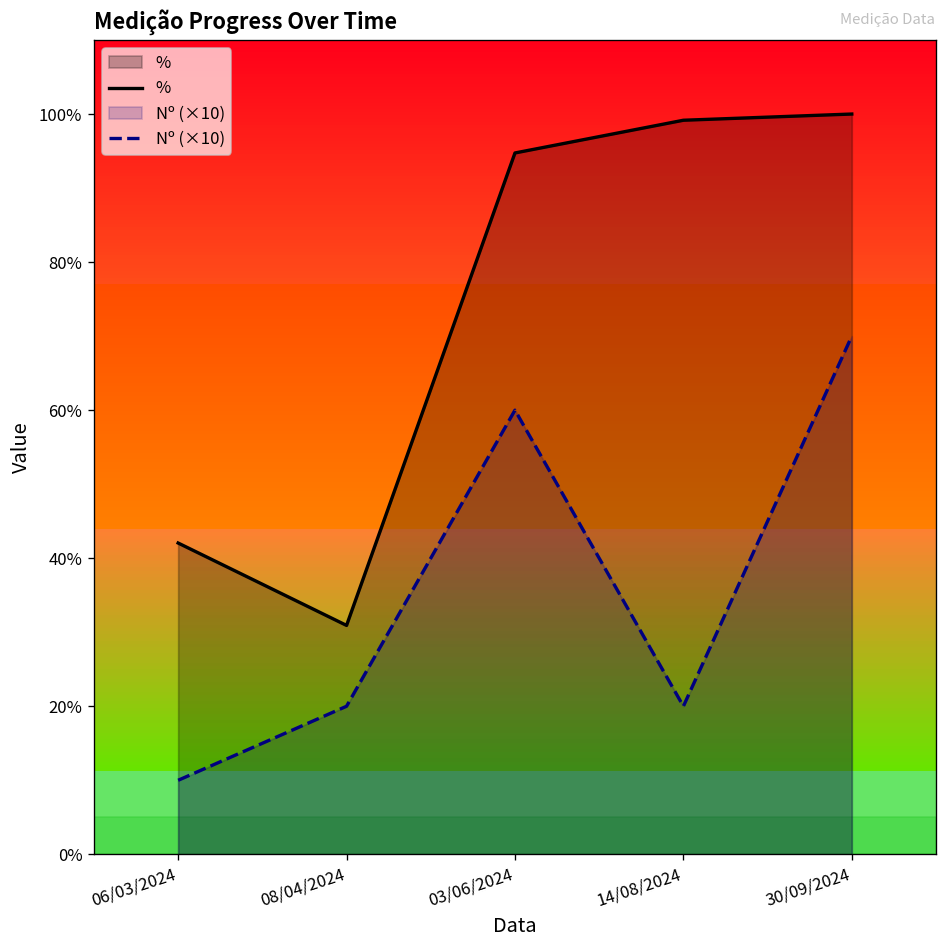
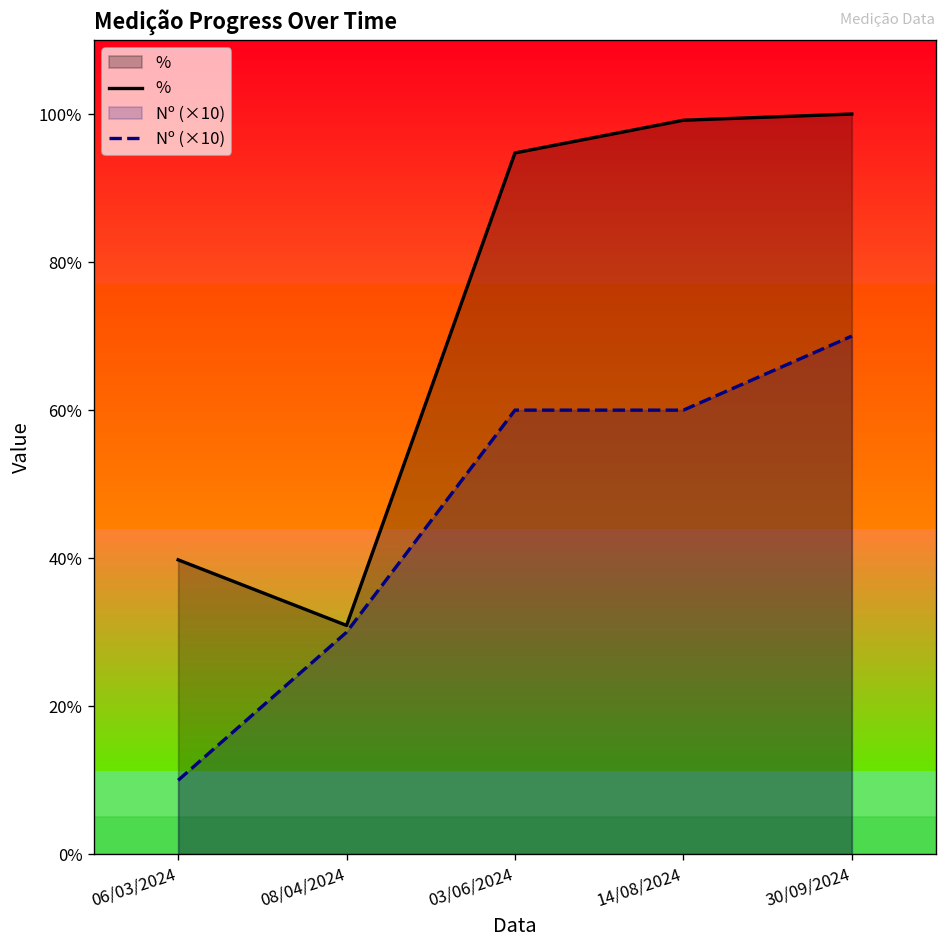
  {
    "%": {
-     "06/03/2024": "42%",
+     "06/03/2024": "40%",
      "08/04/2024": "31%",
      "03/06/2024": "95%",
      "14/08/2024": "99%",
      "30/09/2024": "100%"
    },
    "Nº (×10)": {
      "06/03/2024": "10%",
-     "08/04/2024": "20%",
+     "08/04/2024": "30%",
      "03/06/2024": "60%",
-     "14/08/2024": "20%",
+     "14/08/2024": "60%",
      "30/09/2024": "70%"
    }
  }
